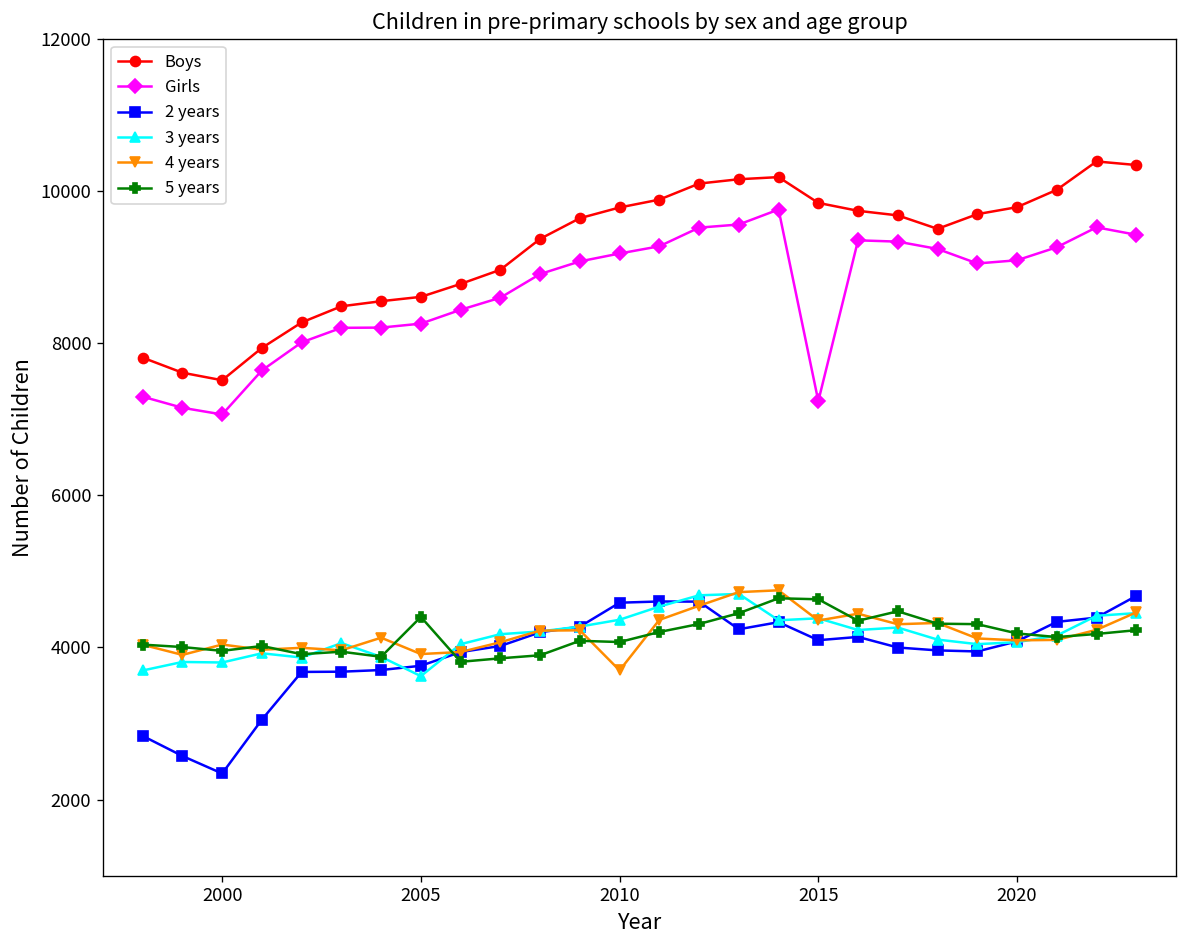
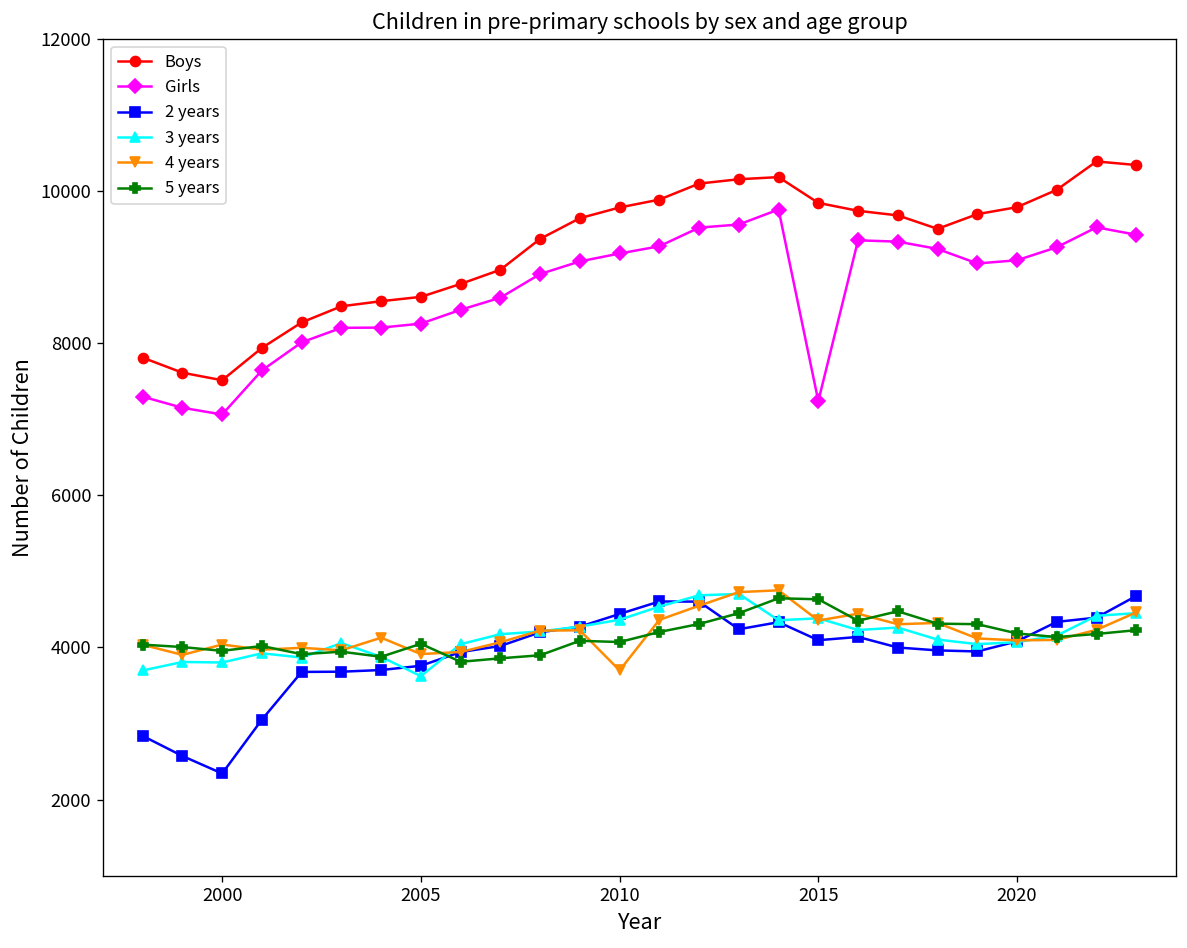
  {
    "Boys": {
      "2000": 7500,
      "2005": 8600,
      "2010": 9800,
      "2015": 9800,
      "2020": 9800
    },
    "Girls": {
      "2000": 7100,
      "2005": 8300,
      "2010": 9200,
      "2015": 7200,
      "2020": 9100
    },
    "2 years": {
      "2000": 2300,
      "2005": 3800,
-     "2010": 4600,
+     "2010": 4400,
      "2015": 4100
    },
    "3 years": {
      "2000": 3800,
      "2005": 3600,
      "2010": 4400
    },
    "4 years": {
      "2000": 4000,
      "2005": 3900,
      "2010": 3700
    },
    "5 years": {
      "2000": 4000,
-     "2005": 4400,
+     "2005": 4000,
      "2010": 4100,
      "2015": 4600,
      "2020": 4200
    }
  }
